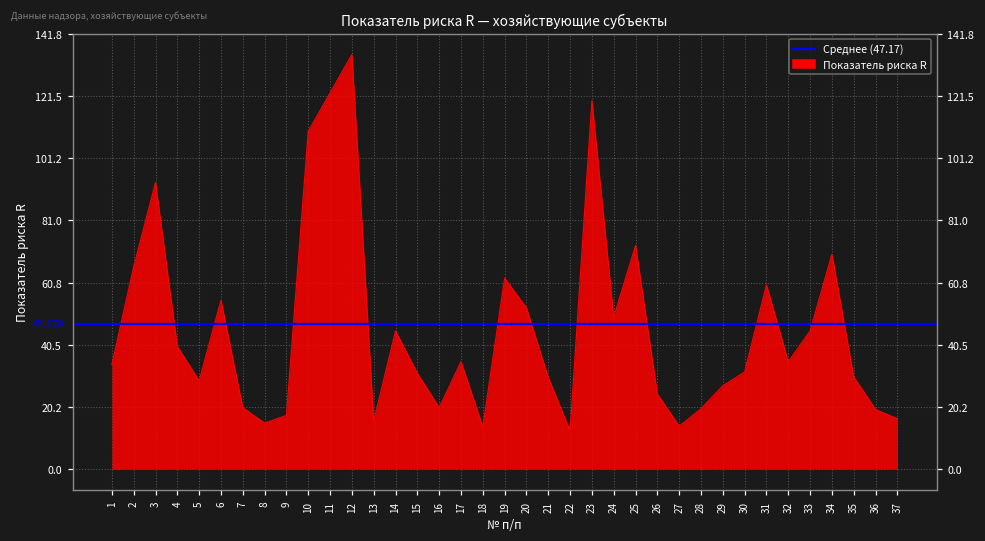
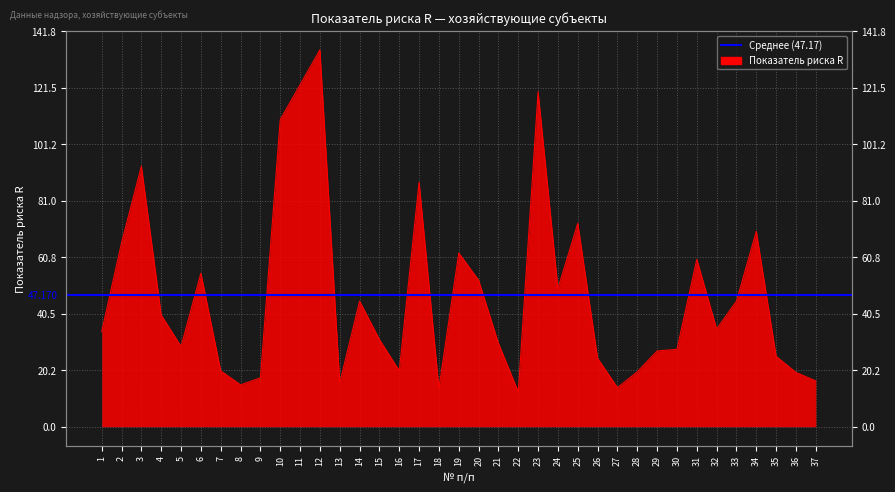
  {
    "1": 34,
    "2": 66,
    "3": 93,
    "4": 40,
    "5": 29,
    "6": 55,
    "7": 20,
    "8": 15,
    "9": 18,
    "10": 110,
    "11": 123,
    "12": 135,
    "13": 16,
    "14": 45,
    "15": 31,
    "16": 20,
-   "17": 35,
+   "17": 88,
    "18": 14,
    "19": 62,
    "20": 53,
    "21": 30,
    "22": 13,
    "23": 120,
    "24": 50,
    "25": 73,
    "26": 25,
    "27": 14,
    "28": 20,
    "29": 27,
-   "30": 32,
+   "30": 28,
    "31": 60,
    "32": 35,
    "33": 45,
    "34": 70,
-   "35": 30,
+   "35": 25,
    "36": 19,
    "37": 16
  }
